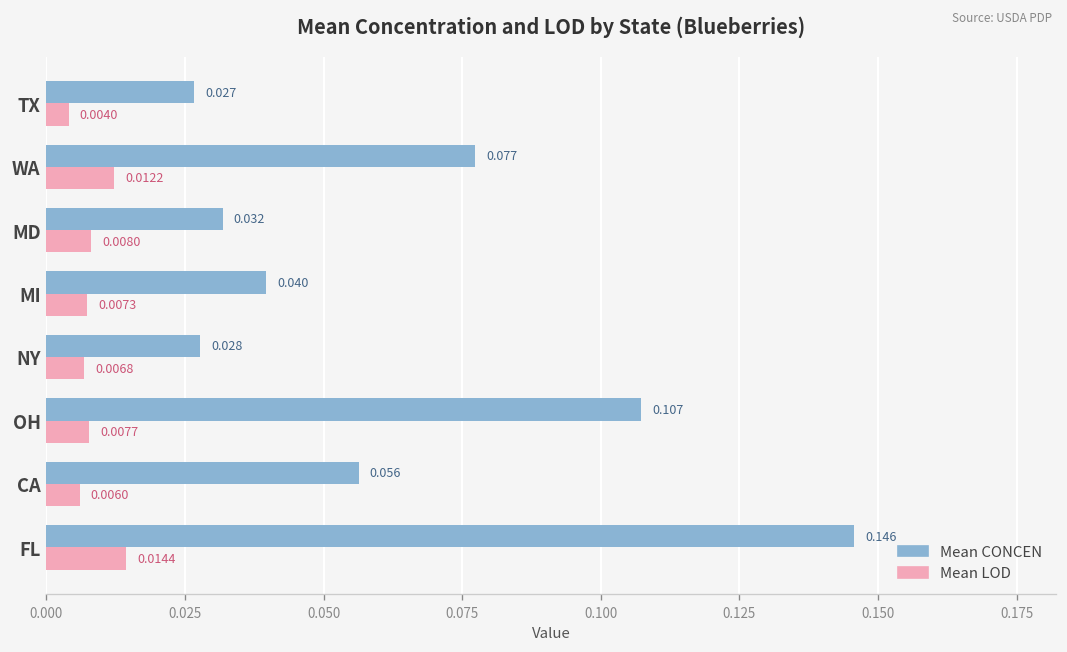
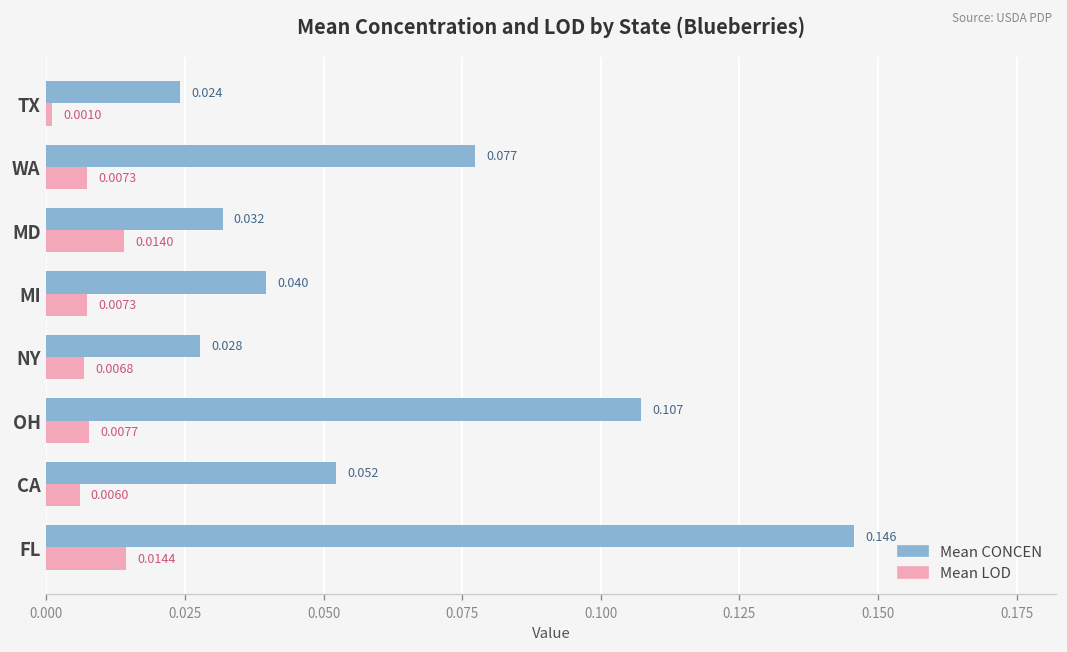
  {
    "Mean CONCEN": {
-     "TX": 0.027,
+     "TX": 0.024,
      "WA": 0.077,
      "MD": 0.032,
      "MI": 0.040,
      "NY": 0.028,
      "OH": 0.107,
-     "CA": 0.056,
+     "CA": 0.052,
      "FL": 0.146
    },
    "Mean LOD": {
-     "TX": 0.0040,
-     "WA": 0.0122,
-     "MD": 0.0080,
+     "TX": 0.0010,
+     "WA": 0.0073,
+     "MD": 0.0140,
      "MI": 0.0073,
      "NY": 0.0068,
      "OH": 0.0077,
      "CA": 0.0060,
      "FL": 0.0144
    }
  }
